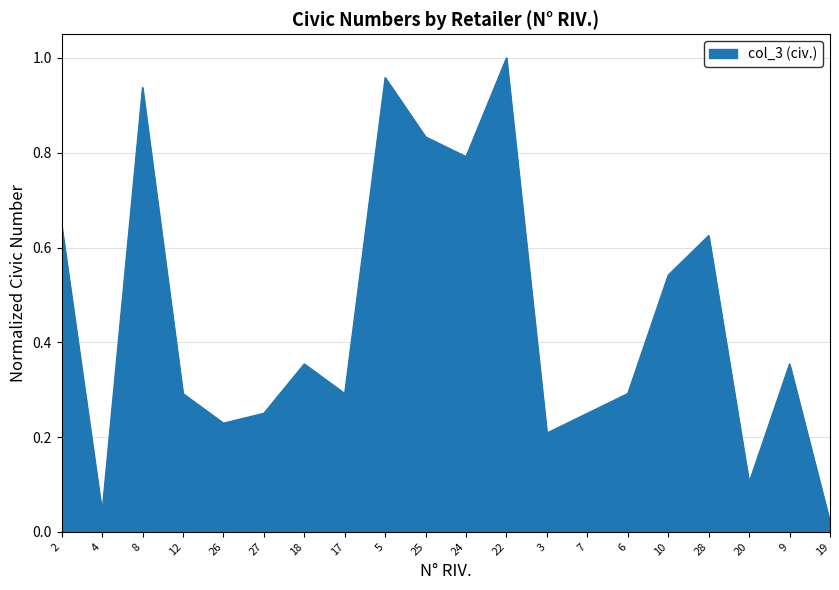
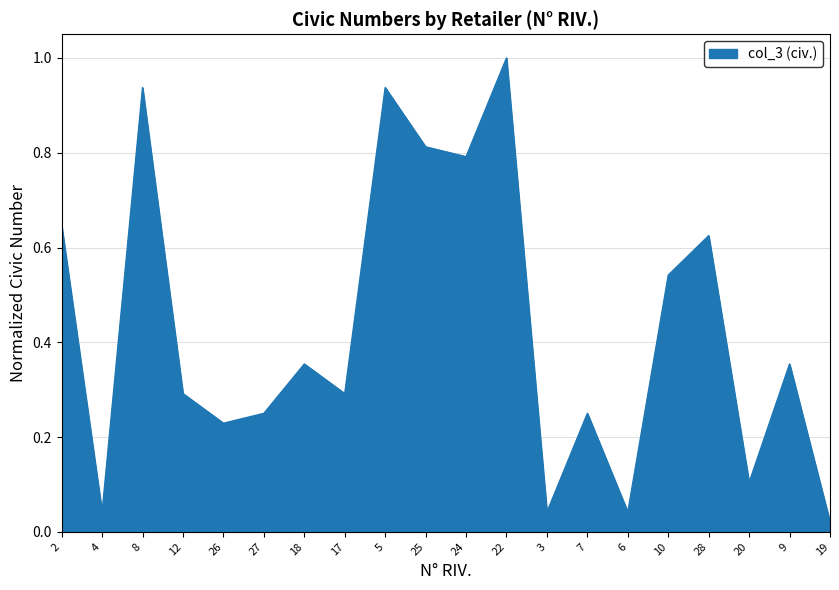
  {
    "2": 0.65,
    "4": 0.04,
    "8": 0.94,
    "12": 0.29,
    "26": 0.23,
    "27": 0.25,
    "18": 0.35,
    "17": 0.29,
-   "5": 0.96,
-   "25": 0.83,
+   "5": 0.94,
+   "25": 0.81,
    "24": 0.79,
    "22": 1.00,
-   "3": 0.21,
+   "3": 0.04,
    "7": 0.25,
-   "6": 0.29,
+   "6": 0.04,
    "10": 0.54,
    "28": 0.63,
    "20": 0.10,
    "9": 0.35,
    "19": 0.02
  }
